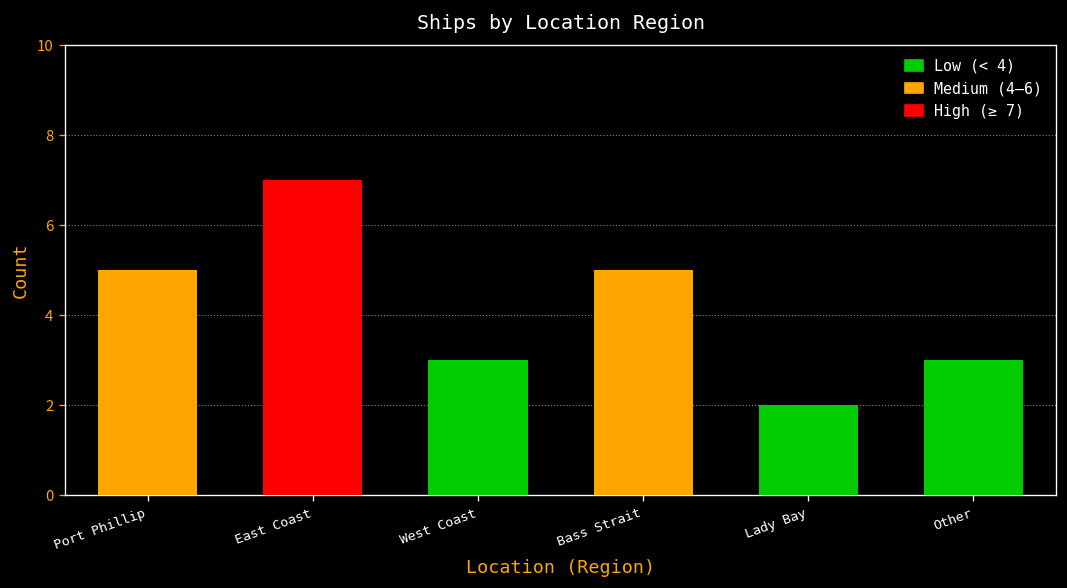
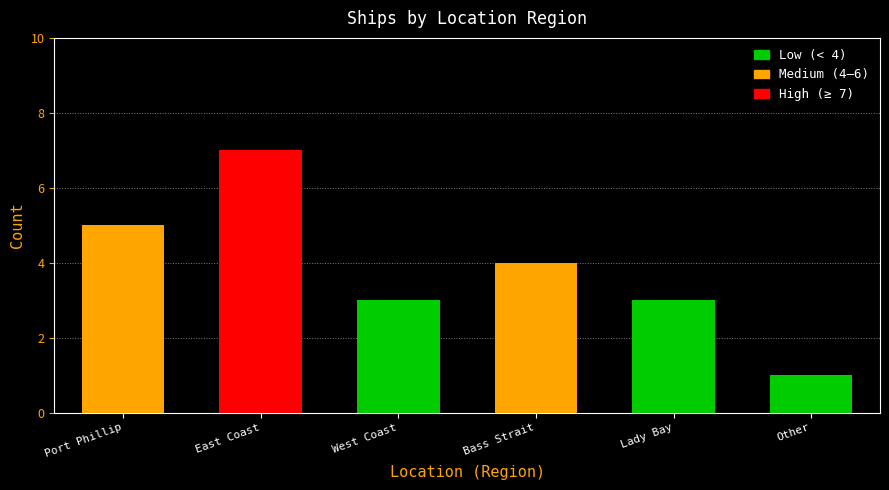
  {
    "Port Phillip": 5,
    "East Coast": 7,
    "West Coast": 3,
-   "Bass Strait": 5,
-   "Lady Bay": 2,
-   "Other": 3
+   "Bass Strait": 4,
+   "Lady Bay": 3,
+   "Other": 1
  }
